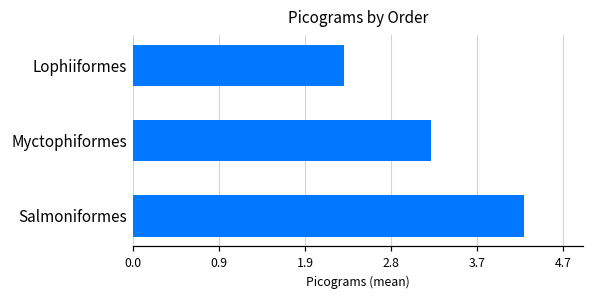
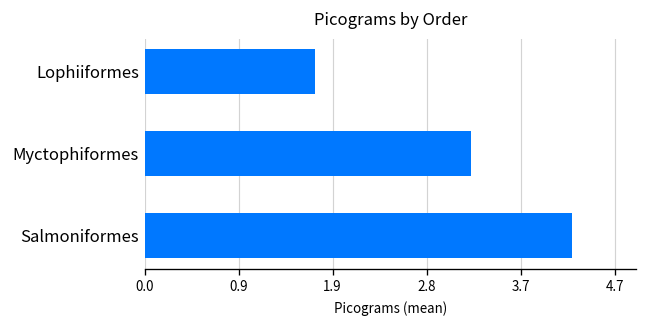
  {
-   "Lophiiformes": 2.3,
+   "Lophiiformes": 1.7,
    "Myctophiformes": 3.3,
    "Salmoniformes": 4.3
  }
